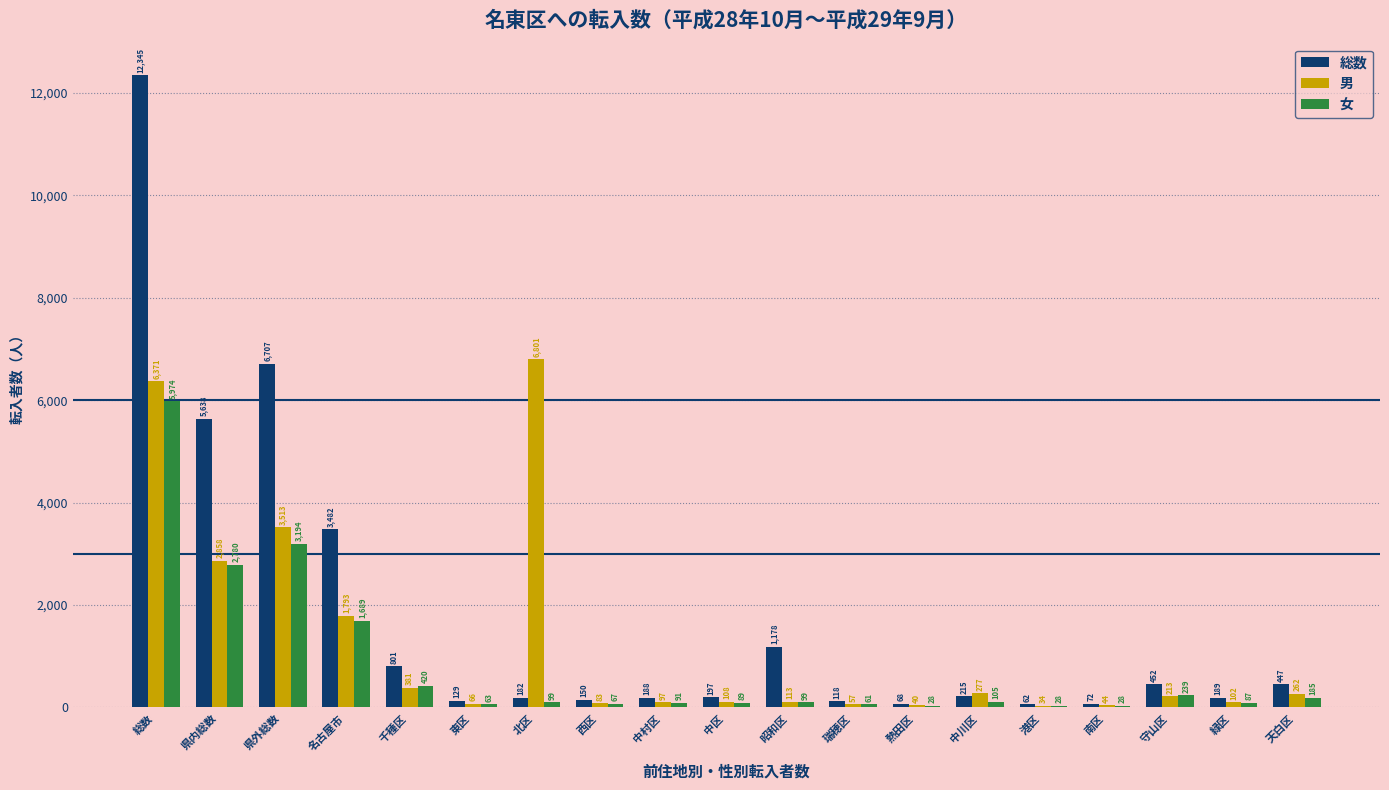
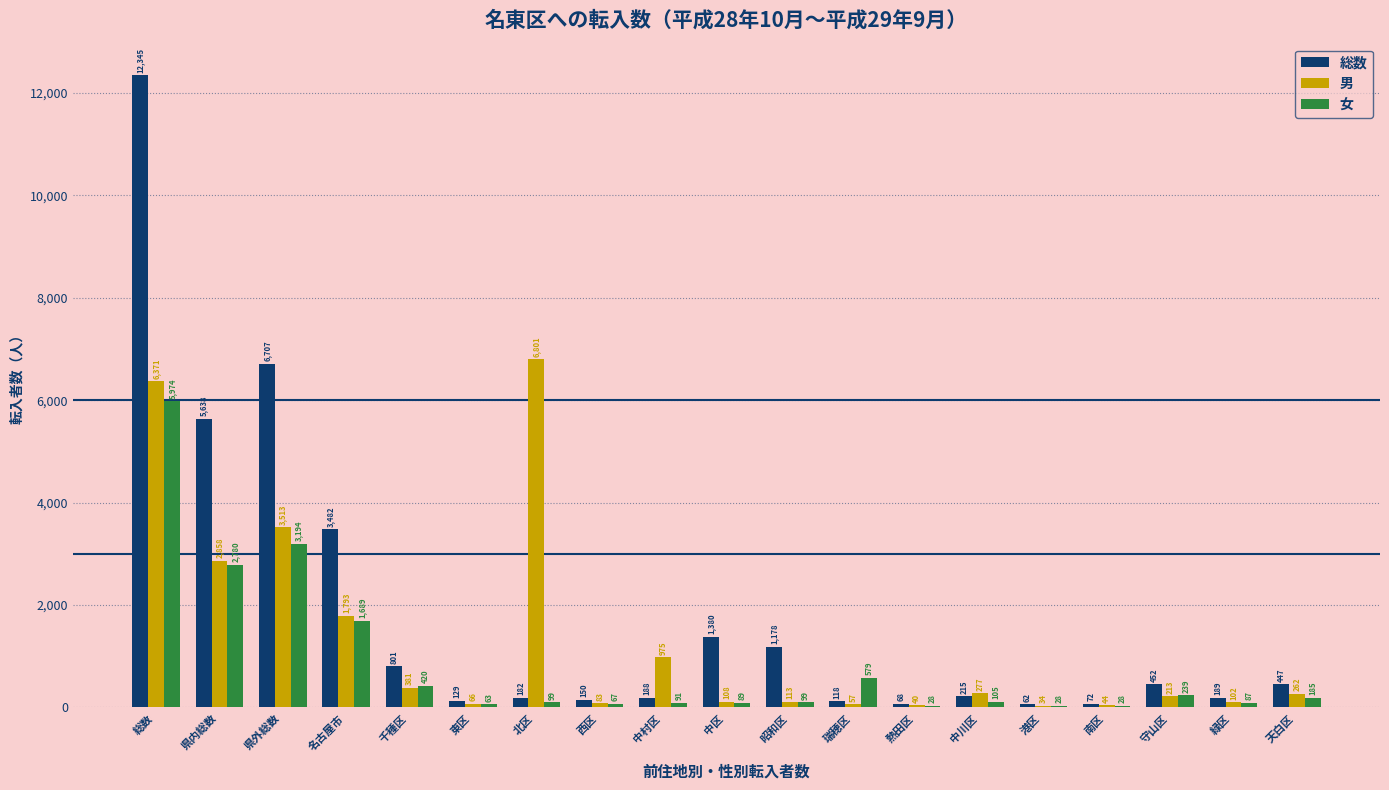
  {
    "総数": {
      "総数": "12,345",
      "県内総数": "5,638",
      "県外総数": "6,707",
      "名古屋市": "3,482",
      "千種区": "801",
      "東区": "129",
      "北区": "182",
      "西区": "150",
      "中村区": "188",
-     "中区": "197",
+     "中区": "1,380",
      "昭和区": "1,178",
      "瑞穂区": "118",
      "熱田区": "68",
      "中川区": "215",
      "港区": "62",
      "南区": "72",
      "守山区": "452",
      "緑区": "189",
      "天白区": "447"
    },
    "男": {
      "総数": "6,371",
      "県内総数": "2,858",
      "県外総数": "3,513",
      "名古屋市": "1,793",
      "千種区": "381",
      "東区": "66",
      "北区": "6,801",
      "西区": "83",
-     "中村区": "97",
+     "中村区": "975",
      "中区": "108",
      "昭和区": "113",
      "瑞穂区": "57",
      "熱田区": "40",
      "中川区": "277",
      "港区": "34",
      "南区": "44",
      "守山区": "213",
      "緑区": "102",
      "天白区": "262"
    },
    "女": {
      "総数": "5,974",
      "県内総数": "2,780",
      "県外総数": "3,194",
      "名古屋市": "1,689",
      "千種区": "420",
      "東区": "63",
      "北区": "99",
      "西区": "67",
      "中村区": "91",
      "中区": "89",
      "昭和区": "99",
-     "瑞穂区": "61",
+     "瑞穂区": "579",
      "熱田区": "28",
      "中川区": "105",
      "港区": "28",
      "南区": "28",
      "守山区": "239",
      "緑区": "87",
      "天白区": "185"
    }
  }
